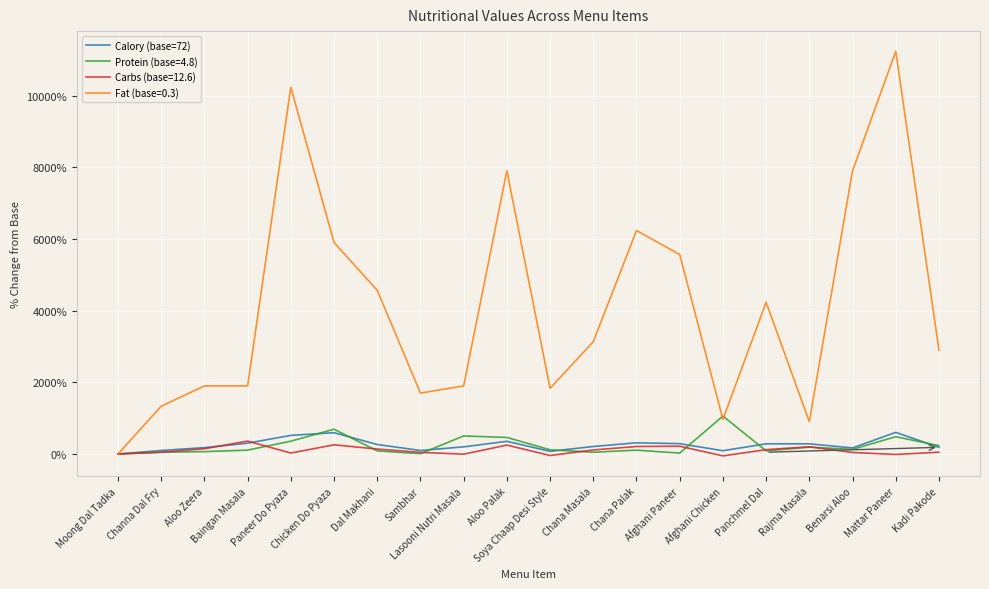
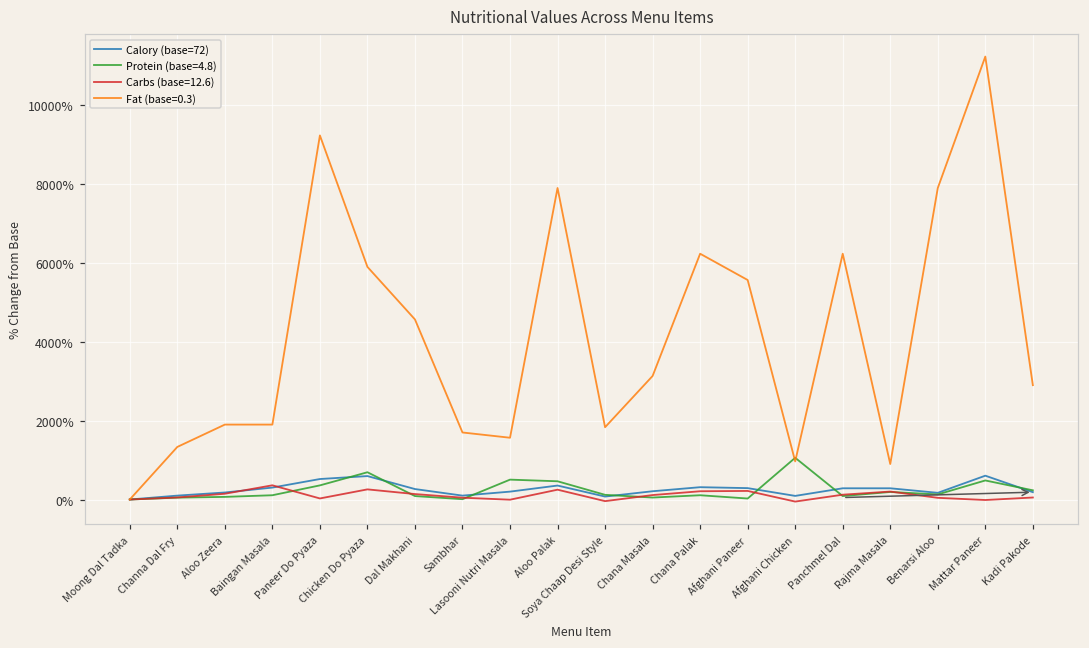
  {
    "Calory (base=72)": {
      "Paneer Do Pyaza": "500%",
      "Chicken Do Pyaza": "600%",
      "Dal Makhani": "300%",
      "Lasooni Nutri Masala": "200%",
      "Aloo Palak": "400%",
      "Chana Masala": "200%",
      "Chana Palak": "300%",
      "Afghani Chicken": "100%",
      "Panchmel Dal": "300%",
      "Rajma Masala": "300%",
      "Mattar Paneer": "600%"
    },
    "Protein (base=4.8)": {
      "Aloo Zeera": "100%",
      "Baingan Masala": "100%",
      "Paneer Do Pyaza": "400%",
      "Chicken Do Pyaza": "700%",
      "Lasooni Nutri Masala": "500%",
      "Aloo Palak": "500%",
      "Chana Palak": "100%",
      "Afghani Paneer": "0%",
      "Afghani Chicken": "1100%",
      "Mattar Paneer": "500%"
    },
    "Carbs (base=12.6)": {
      "Paneer Do Pyaza": "0%",
      "Chicken Do Pyaza": "300%",
      "Lasooni Nutri Masala": "0%",
      "Aloo Palak": "200%",
      "Soya Chaap Desi Style": "0%",
      "Chana Palak": "200%",
      "Afghani Chicken": "-100%",
      "Benarsi Aloo": "0%",
      "Mattar Paneer": "0%",
      "Kadi Pakode": "100%"
    },
    "Fat (base=0.3)": {
      "Channa Dal Fry": "1300%",
      "Aloo Zeera": "1900%",
      "Baingan Masala": "1900%",
-     "Paneer Do Pyaza": "10200%",
+     "Paneer Do Pyaza": "9200%",
      "Chicken Do Pyaza": "5900%",
      "Dal Makhani": "4600%",
      "Sambhar": "1700%",
-     "Lasooni Nutri Masala": "1900%",
+     "Lasooni Nutri Masala": "1600%",
      "Aloo Palak": "7900%",
      "Soya Chaap Desi Style": "1800%",
      "Chana Masala": "3100%",
      "Chana Palak": "6200%",
      "Afghani Paneer": "5600%",
      "Afghani Chicken": "1000%",
-     "Panchmel Dal": "4200%",
+     "Panchmel Dal": "6200%",
      "Rajma Masala": "900%",
      "Benarsi Aloo": "7900%",
      "Mattar Paneer": "11200%",
      "Kadi Pakode": "2900%"
    }
  }
